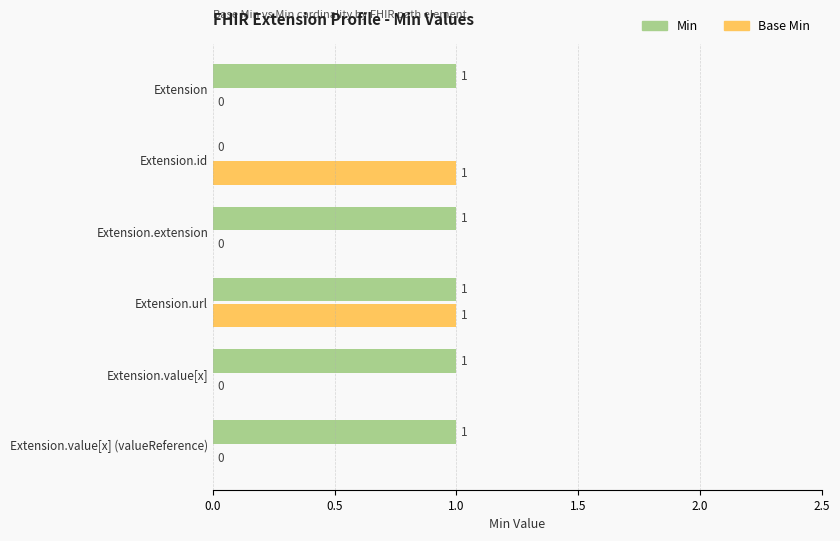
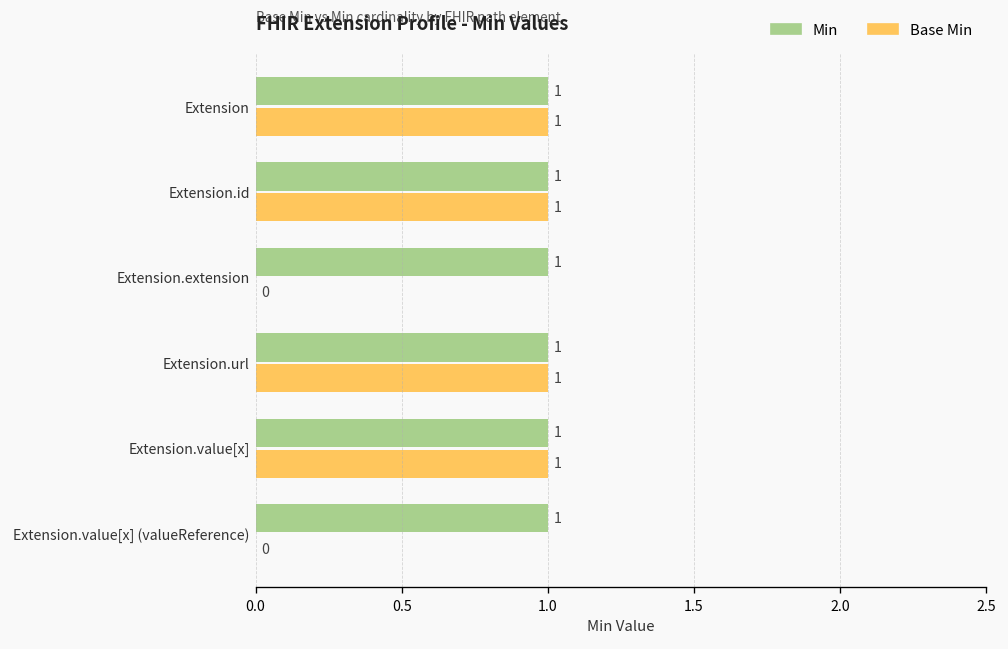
  {
    "Min": {
      "Extension": 1,
-     "Extension.id": 0,
+     "Extension.id": 1,
      "Extension.extension": 1,
      "Extension.url": 1,
      "Extension.value[x]": 1,
      "Extension.value[x] (valueReference)": 1
    },
    "Base Min": {
-     "Extension": 0,
+     "Extension": 1,
      "Extension.id": 1,
      "Extension.extension": 0,
      "Extension.url": 1,
-     "Extension.value[x]": 0,
+     "Extension.value[x]": 1,
      "Extension.value[x] (valueReference)": 0
    }
  }
